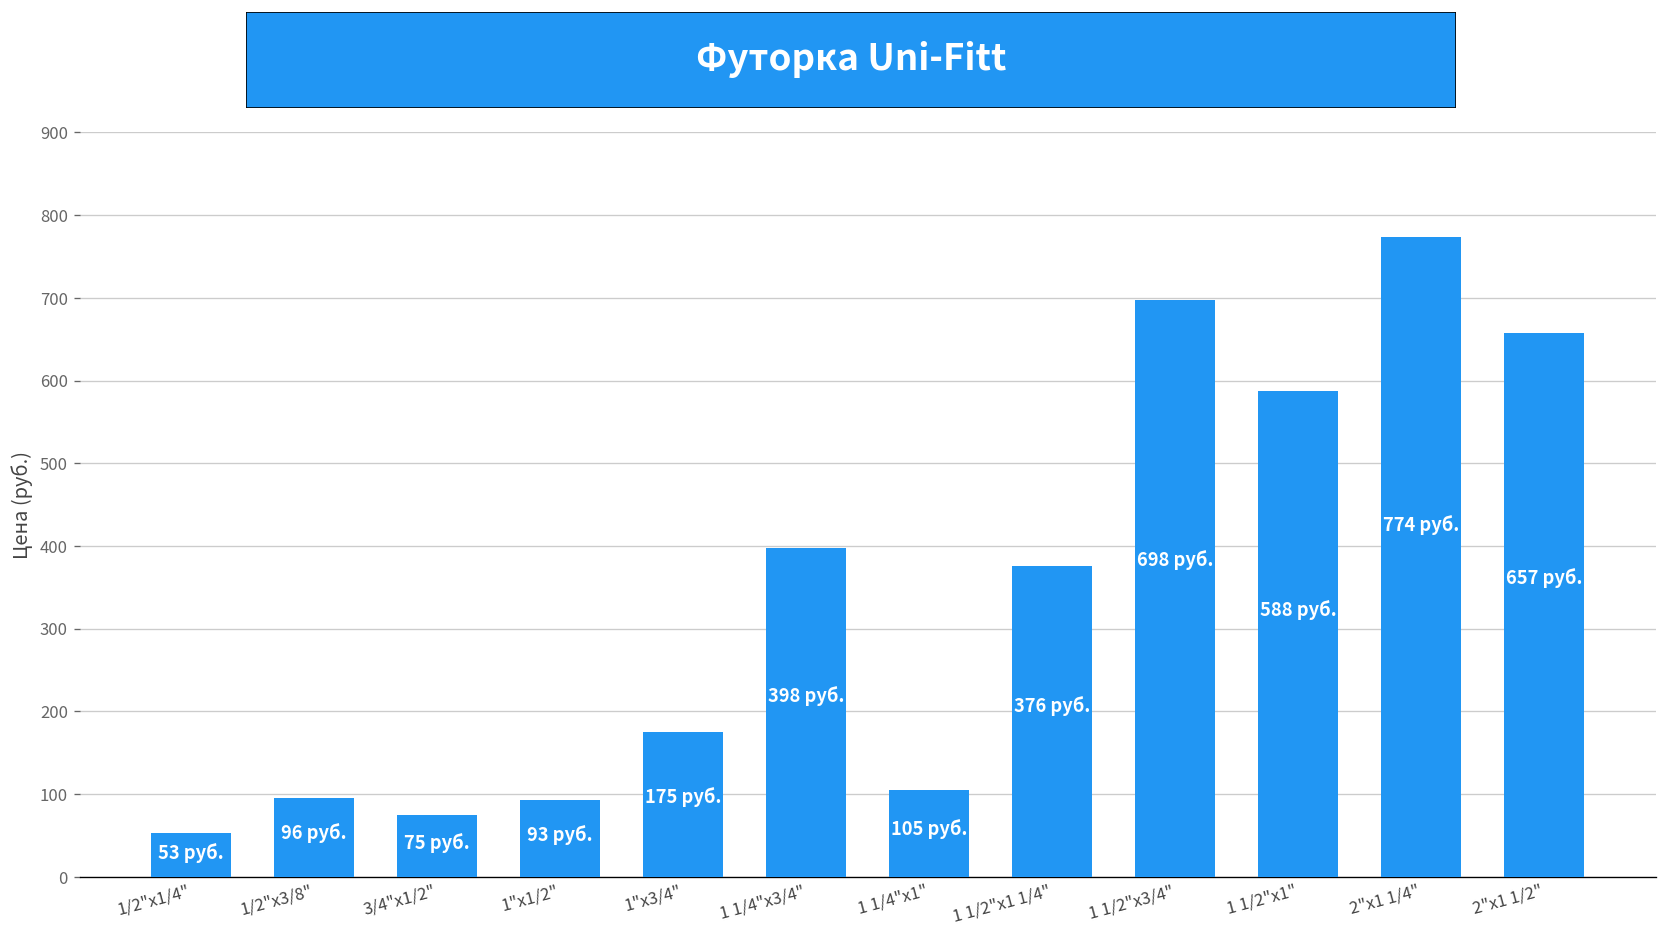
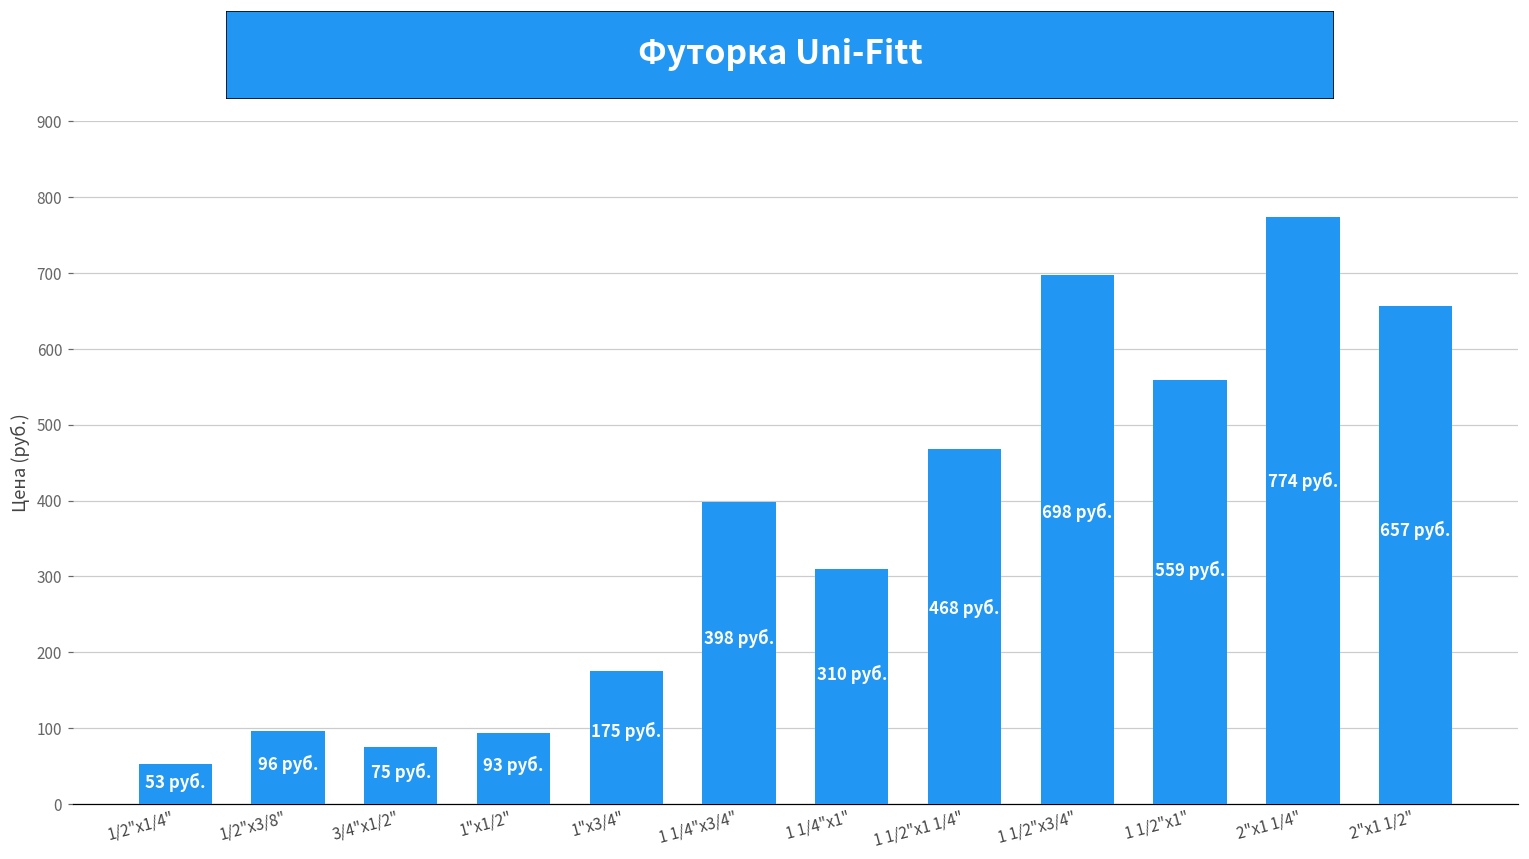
  {
    "1/2\"x1/4\"": 53,
    "1/2\"x3/8\"": 96,
    "3/4\"x1/2\"": 75,
    "1\"x1/2\"": 93,
    "1\"x3/4\"": 175,
    "1 1/4\"x3/4\"": 398,
-   "1 1/4\"x1\"": 105,
-   "1 1/2\"x1 1/4\"": 376,
+   "1 1/4\"x1\"": 310,
+   "1 1/2\"x1 1/4\"": 468,
    "1 1/2\"x3/4\"": 698,
-   "1 1/2\"x1\"": 588,
+   "1 1/2\"x1\"": 559,
    "2\"x1 1/4\"": 774,
    "2\"x1 1/2\"": 657
  }
